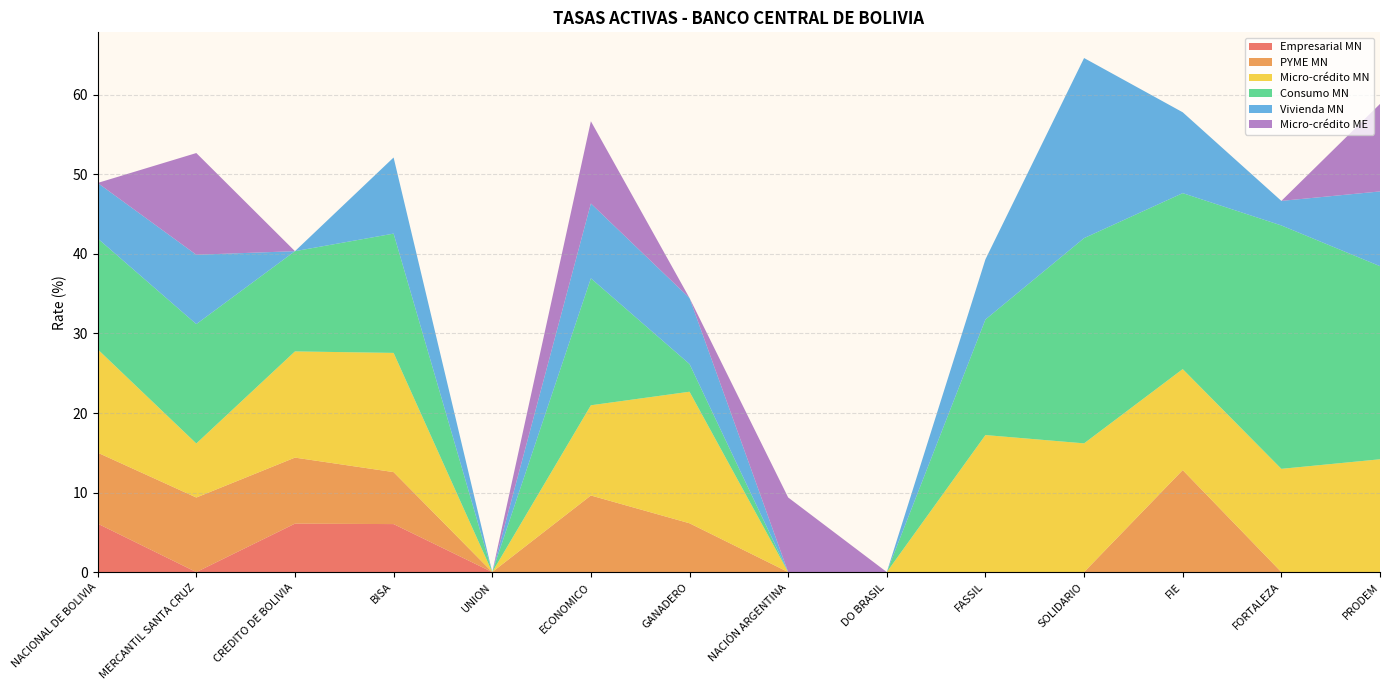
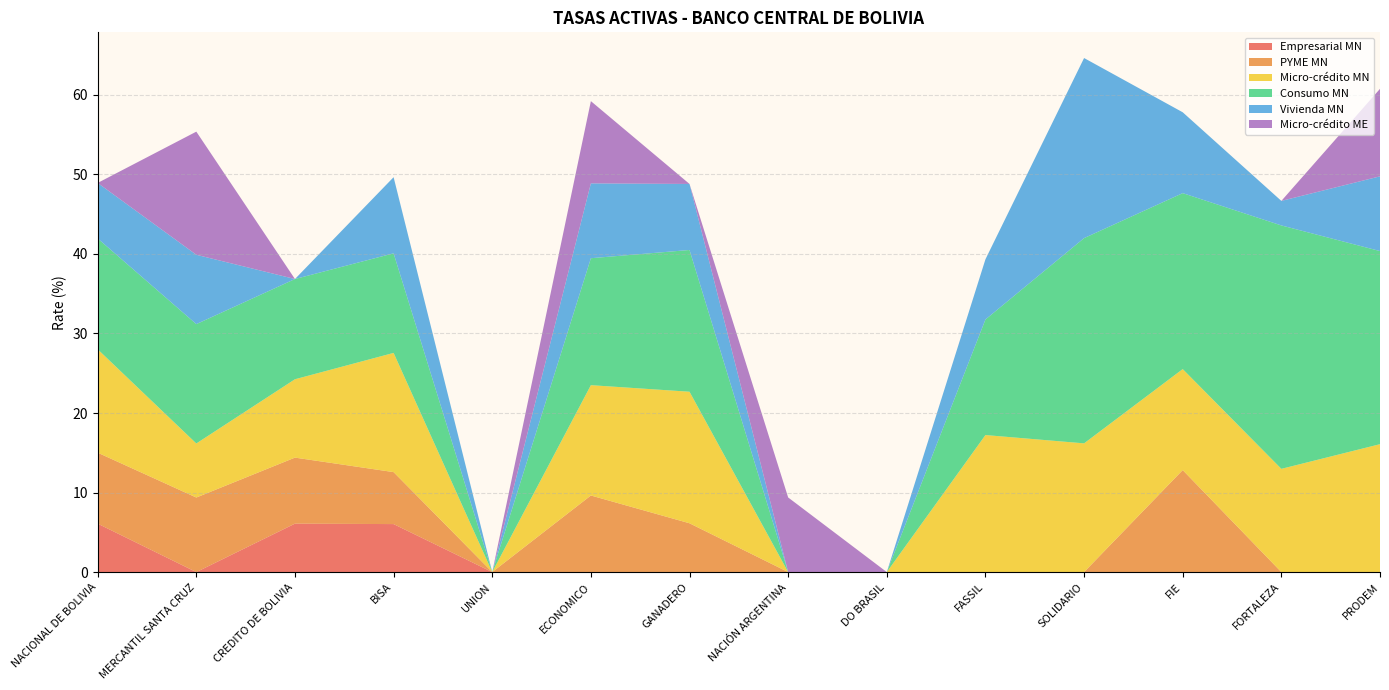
  {
    "Micro-crédito MN": {
      "NACIONAL DE BOLIVIA": 13,
      "MERCANTIL SANTA CRUZ": 7,
-     "CREDITO DE BOLIVIA": 13,
+     "CREDITO DE BOLIVIA": 10,
      "BISA": 15,
-     "ECONOMICO": 11,
+     "ECONOMICO": 14,
      "GANADERO": 17,
      "FASSIL": 17,
      "SOLIDARIO": 16,
      "FIE": 13,
      "FORTALEZA": 13,
-     "PRODEM": 14
+     "PRODEM": 16
    },
    "Consumo MN": {
      "NACIONAL DE BOLIVIA": 14,
      "MERCANTIL SANTA CRUZ": 15,
-     "BISA": 15,
+     "BISA": 13,
      "ECONOMICO": 16,
-     "GANADERO": 3,
+     "GANADERO": 18,
      "FASSIL": 15,
      "SOLIDARIO": 26,
      "FIE": 22,
      "FORTALEZA": 31,
      "PRODEM": 24
    },
    "Vivienda MN": {
      "MERCANTIL SANTA CRUZ": 9,
      "ECONOMICO": 9,
      "PRODEM": 9
    },
    "Micro-crédito ME": {
-     "MERCANTIL SANTA CRUZ": 13,
+     "MERCANTIL SANTA CRUZ": 15,
      "ECONOMICO": 10,
      "NACIÓN ARGENTINA": 9,
      "PRODEM": 11
    }
  }
